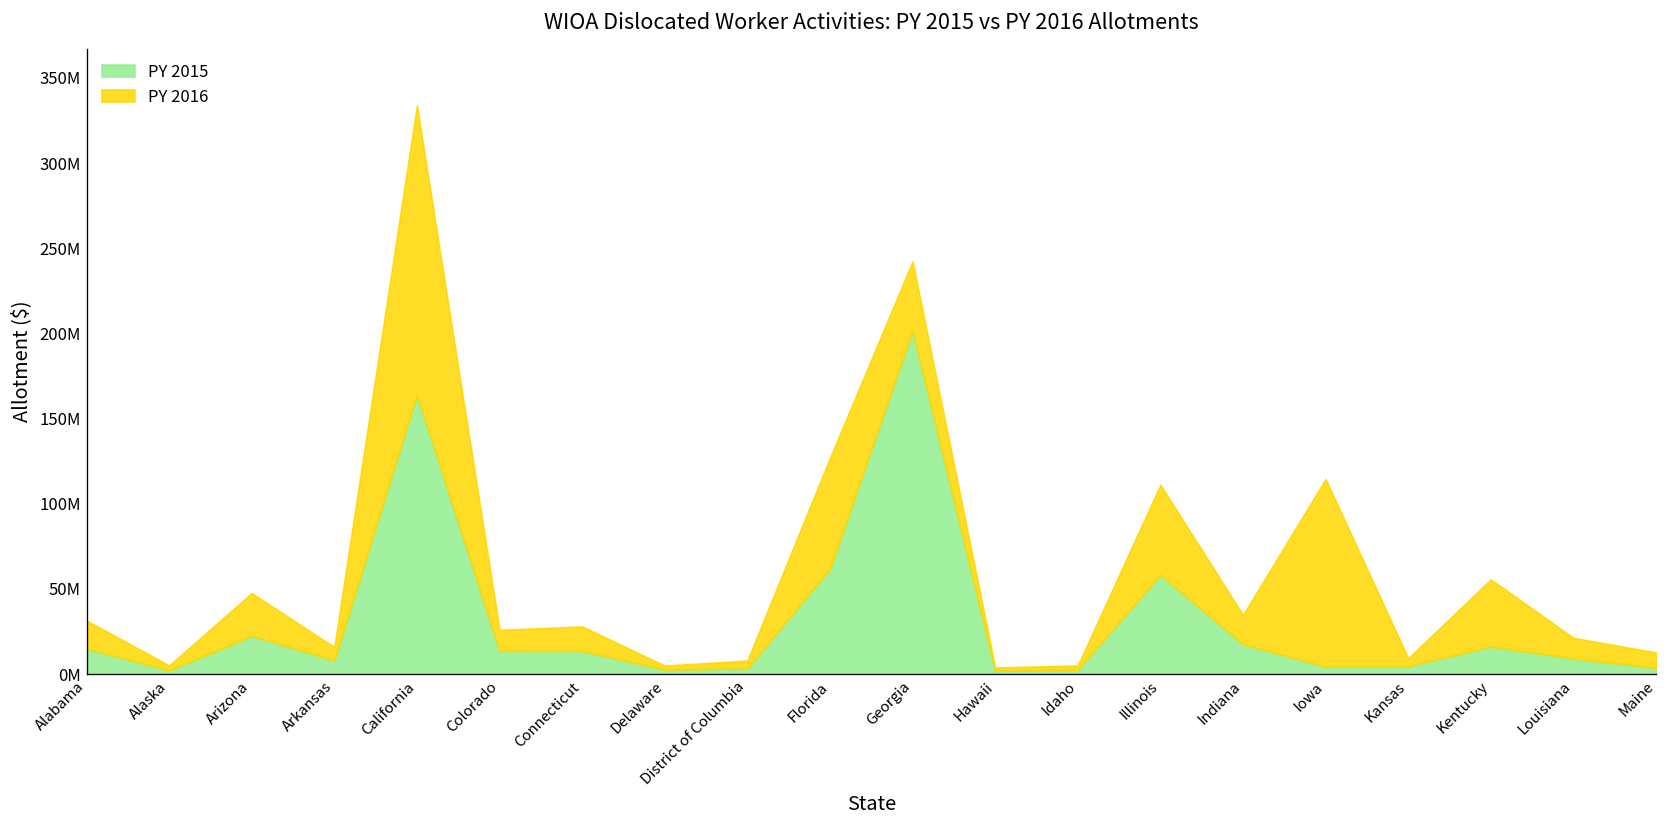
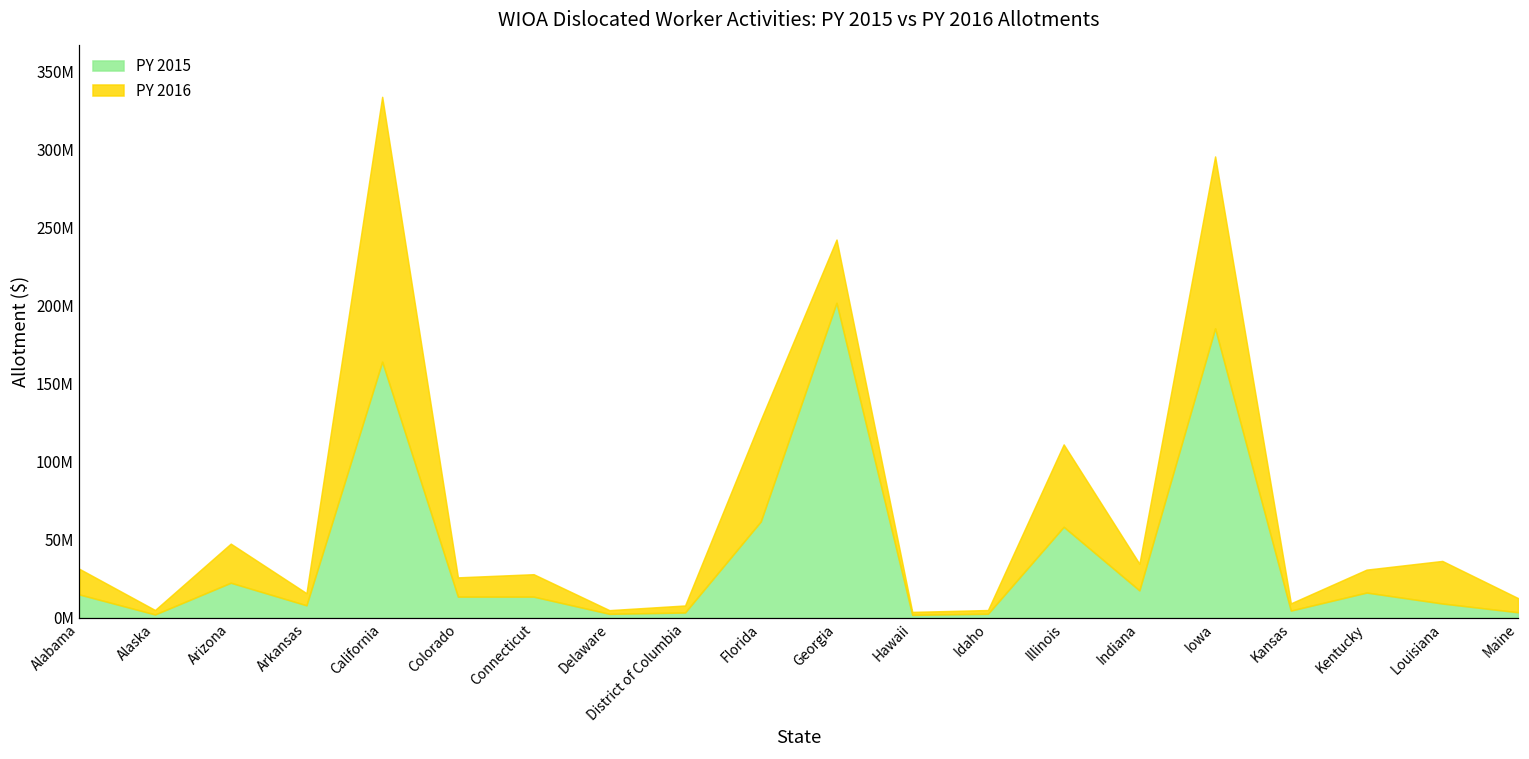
  {
    "PY 2015": {
      "Alabama": 15000000,
      "Alaska": 2000000,
      "Arizona": 23000000,
      "Arkansas": 8000000,
      "California": 164000000,
      "Colorado": 14000000,
      "Connecticut": 14000000,
      "Delaware": 3000000,
      "District of Columbia": 3000000,
      "Florida": 62000000,
      "Georgia": 202000000,
      "Hawaii": 2000000,
      "Idaho": 3000000,
      "Illinois": 58000000,
      "Indiana": 18000000,
-     "Iowa": 4000000,
+     "Iowa": 185000000,
      "Kansas": 5000000,
      "Kentucky": 16000000,
      "Louisiana": 9000000,
      "Maine": 4000000
    },
    "PY 2016": {
      "Alabama": 16000000,
      "Alaska": 3000000,
      "Arizona": 25000000,
      "Arkansas": 8000000,
      "California": 170000000,
      "Colorado": 12000000,
      "Connecticut": 14000000,
      "Delaware": 2000000,
      "District of Columbia": 4000000,
      "Florida": 65000000,
      "Georgia": 41000000,
      "Hawaii": 2000000,
      "Idaho": 2000000,
      "Illinois": 53000000,
      "Indiana": 17000000,
      "Iowa": 110000000,
      "Kansas": 5000000,
-     "Kentucky": 39000000,
-     "Louisiana": 12000000,
+     "Kentucky": 15000000,
+     "Louisiana": 27000000,
      "Maine": 9000000
    }
  }
